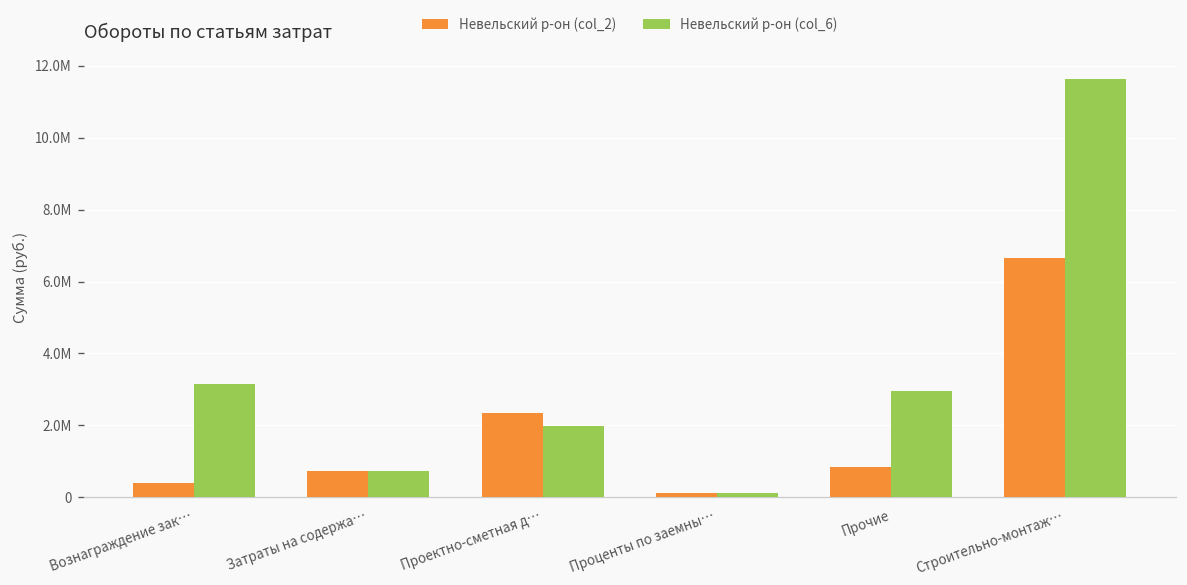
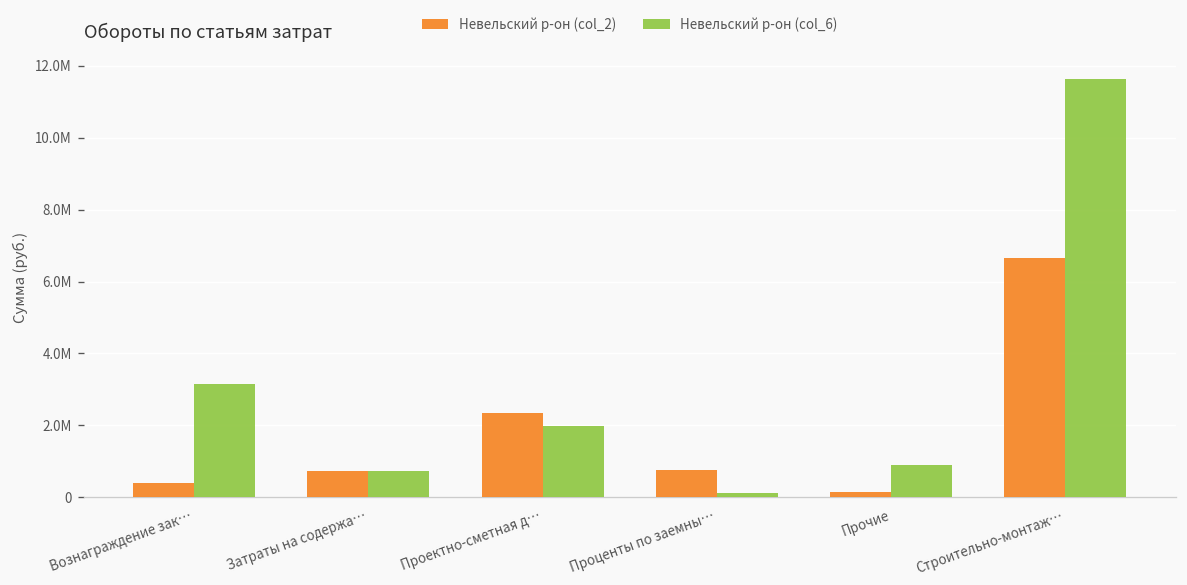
  {
    "Невельский р-он (col_2)": {
      "Вознаграждение зак…": 400000,
      "Затраты на содержа…": 700000,
      "Проектно-сметная д…": 2400000,
-     "Проценты по заемны…": 100000,
-     "Прочие": 800000,
+     "Проценты по заемны…": 800000,
+     "Прочие": 100000,
      "Строительно-монтаж…": 6700000
    },
    "Невельский р-он (col_6)": {
      "Вознаграждение зак…": 3100000,
      "Затраты на содержа…": 700000,
      "Проектно-сметная д…": 2000000,
      "Проценты по заемны…": 100000,
-     "Прочие": 3000000,
+     "Прочие": 900000,
      "Строительно-монтаж…": 11600000
    }
  }
